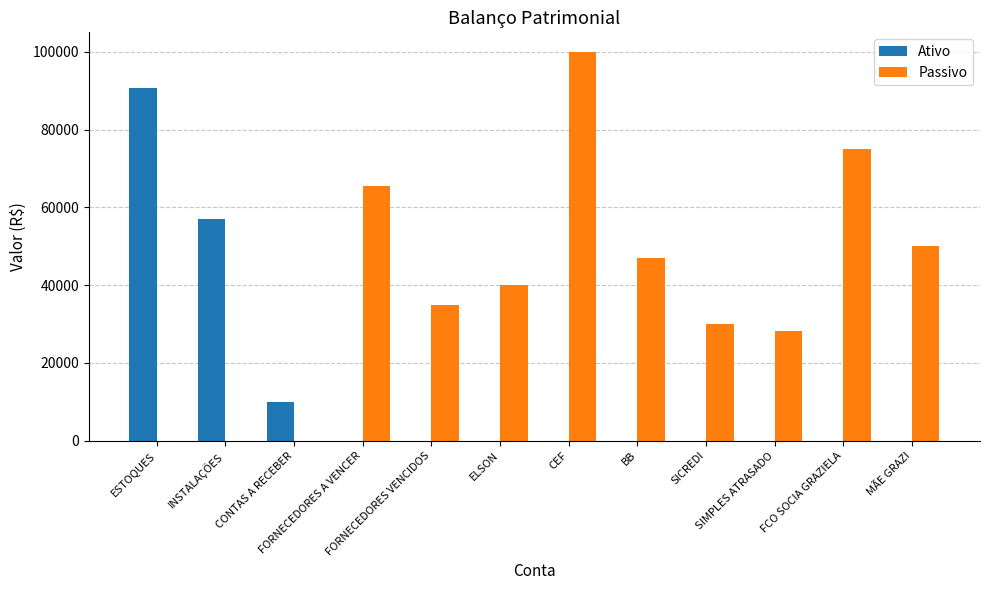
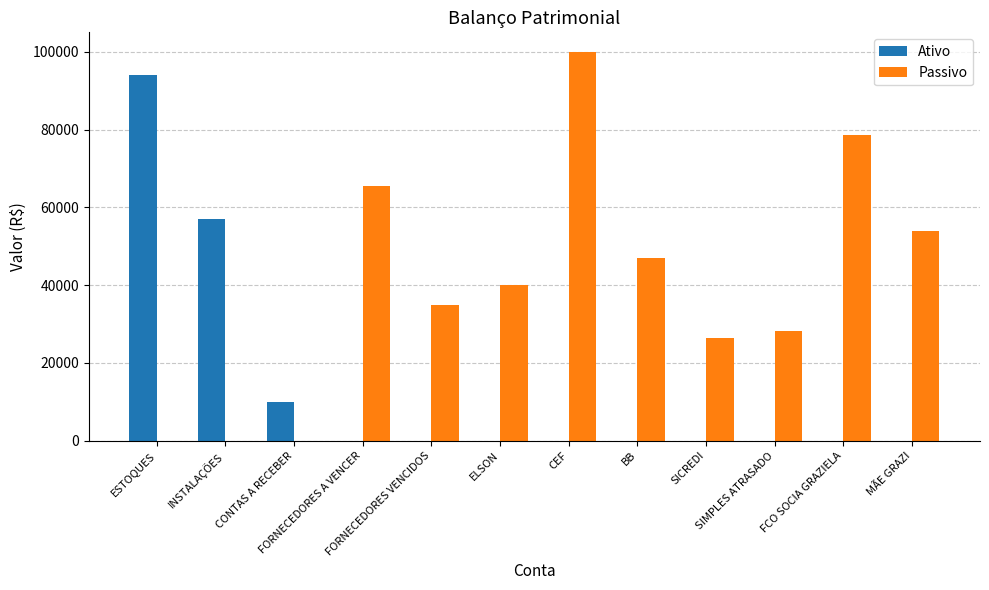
  {
    "Ativo": {
-     "ESTOQUES": 91000,
+     "ESTOQUES": 94000,
      "INSTALAÇÕES": 57000,
      "CONTAS A RECEBER": 10000,
      "FORNECEDORES A VENCER": 0,
      "FORNECEDORES VENCIDOS": 0,
      "ELSON": 0,
      "CEF": 0,
      "BB": 0,
      "SICREDI": 0,
      "SIMPLES ATRASADO": 0,
      "FCO SOCIA GRAZIELA": 0,
      "MÃE GRAZI": 0
    },
    "Passivo": {
      "ESTOQUES": 0,
      "INSTALAÇÕES": 0,
      "CONTAS A RECEBER": 0,
      "FORNECEDORES A VENCER": 65000,
      "FORNECEDORES VENCIDOS": 35000,
      "ELSON": 40000,
      "CEF": 100000,
      "BB": 47000,
-     "SICREDI": 30000,
+     "SICREDI": 26000,
      "SIMPLES ATRASADO": 28000,
-     "FCO SOCIA GRAZIELA": 75000,
-     "MÃE GRAZI": 50000
+     "FCO SOCIA GRAZIELA": 79000,
+     "MÃE GRAZI": 54000
    }
  }
